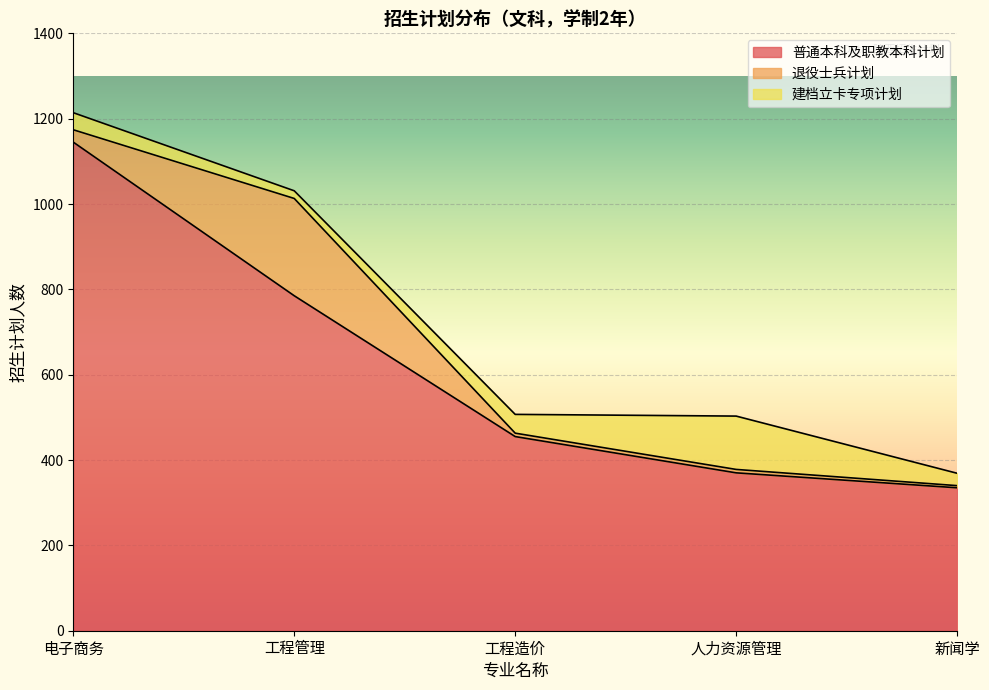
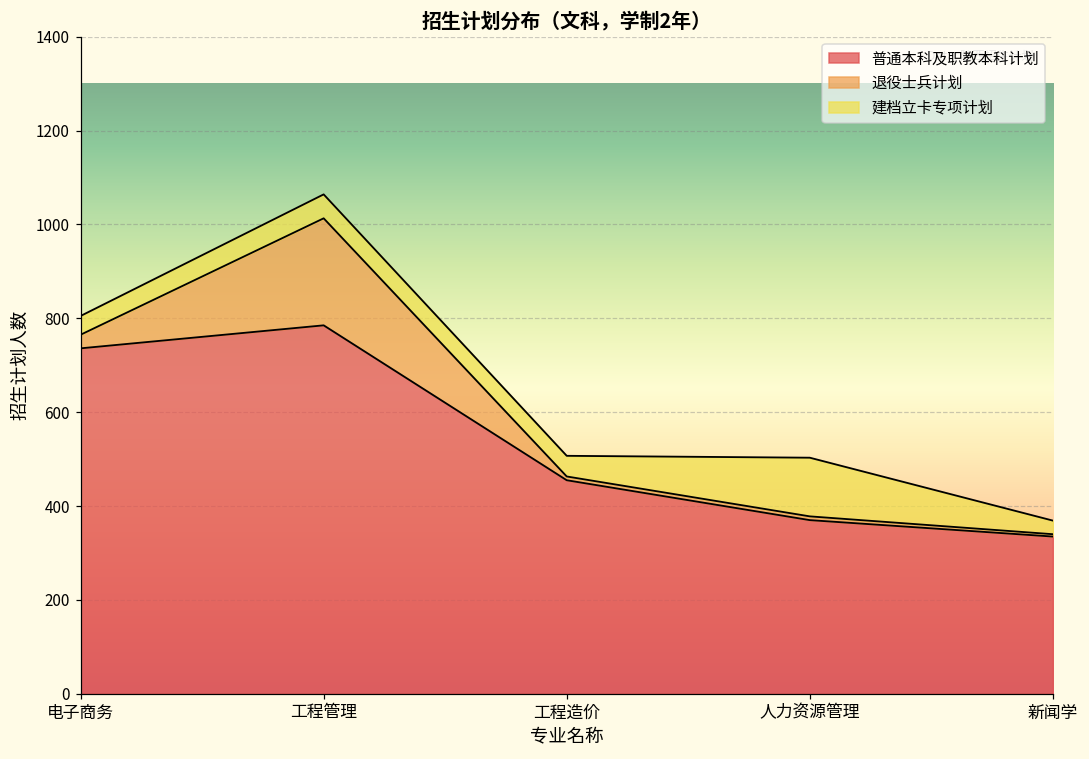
  {
    "普通本科及职教本科计划": {
-     "电子商务": 1150,
+     "电子商务": 740,
      "工程管理": 790,
      "工程造价": 460,
      "人力资源管理": 370
    },
    "退役士兵计划": {
      "电子商务": 30,
      "工程管理": 230,
      "工程造价": 10,
      "人力资源管理": 10
    },
    "建档立卡专项计划": {
      "电子商务": 40,
-     "工程管理": 20,
+     "工程管理": 50,
      "工程造价": 40,
      "人力资源管理": 130,
      "新闻学": 30
    }
  }
